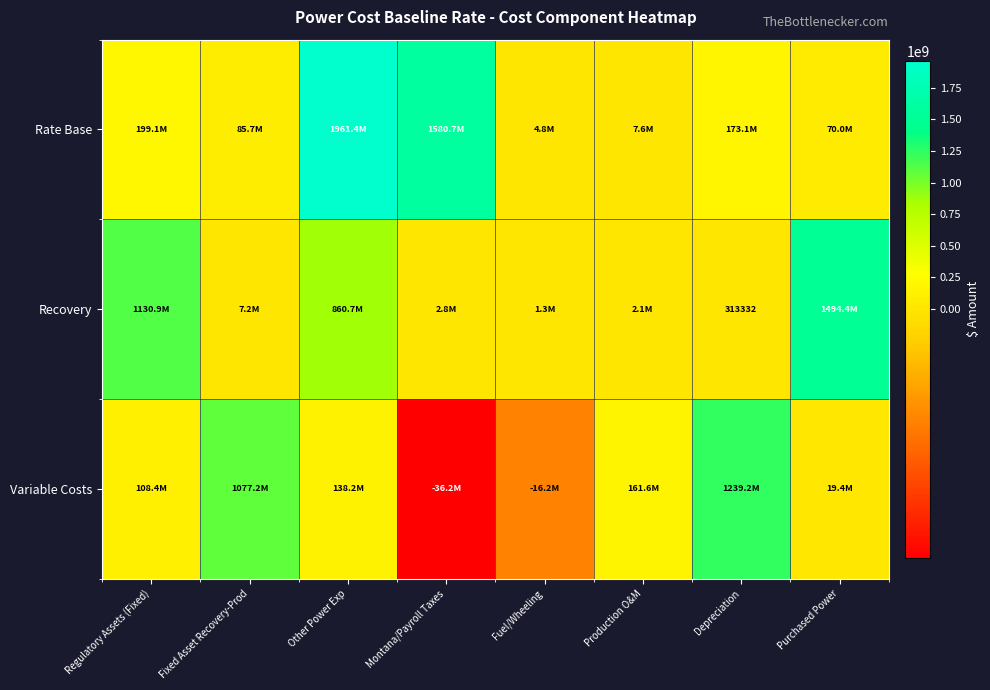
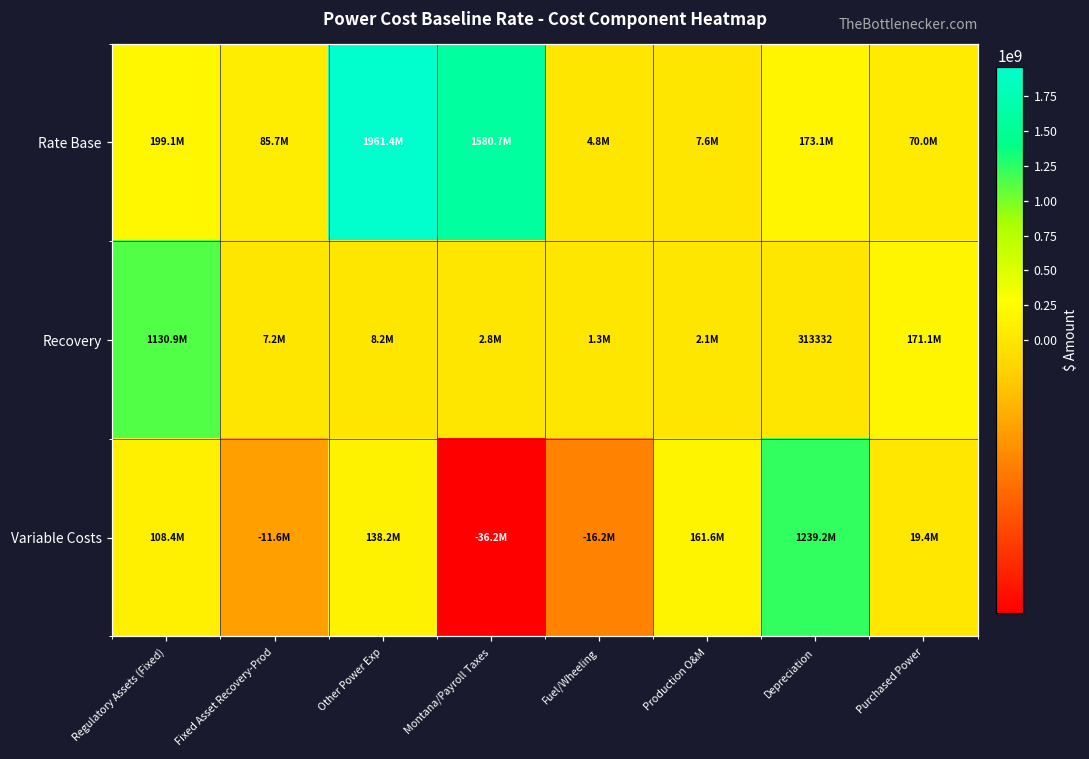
  {
    "Rate Base": {
      "Regulatory Assets (Fixed)": "199.1M",
      "Fixed Asset Recovery-Prod": "85.7M",
      "Other Power Exp": "1961.4M",
      "Montana/Payroll Taxes": "1580.7M",
      "Fuel/Wheeling": "4.8M",
      "Production O&M": "7.6M",
      "Depreciation": "173.1M",
      "Purchased Power": "70.0M"
    },
    "Recovery": {
      "Regulatory Assets (Fixed)": "1130.9M",
      "Fixed Asset Recovery-Prod": "7.2M",
-     "Other Power Exp": "860.7M",
+     "Other Power Exp": "8.2M",
      "Montana/Payroll Taxes": "2.8M",
      "Fuel/Wheeling": "1.3M",
      "Production O&M": "2.1M",
      "Depreciation": "313332",
-     "Purchased Power": "1494.4M"
+     "Purchased Power": "171.1M"
    },
    "Variable Costs": {
      "Regulatory Assets (Fixed)": "108.4M",
-     "Fixed Asset Recovery-Prod": "1077.2M",
+     "Fixed Asset Recovery-Prod": "-11.6M",
      "Other Power Exp": "138.2M",
      "Montana/Payroll Taxes": "-36.2M",
      "Fuel/Wheeling": "-16.2M",
      "Production O&M": "161.6M",
      "Depreciation": "1239.2M",
      "Purchased Power": "19.4M"
    }
  }
